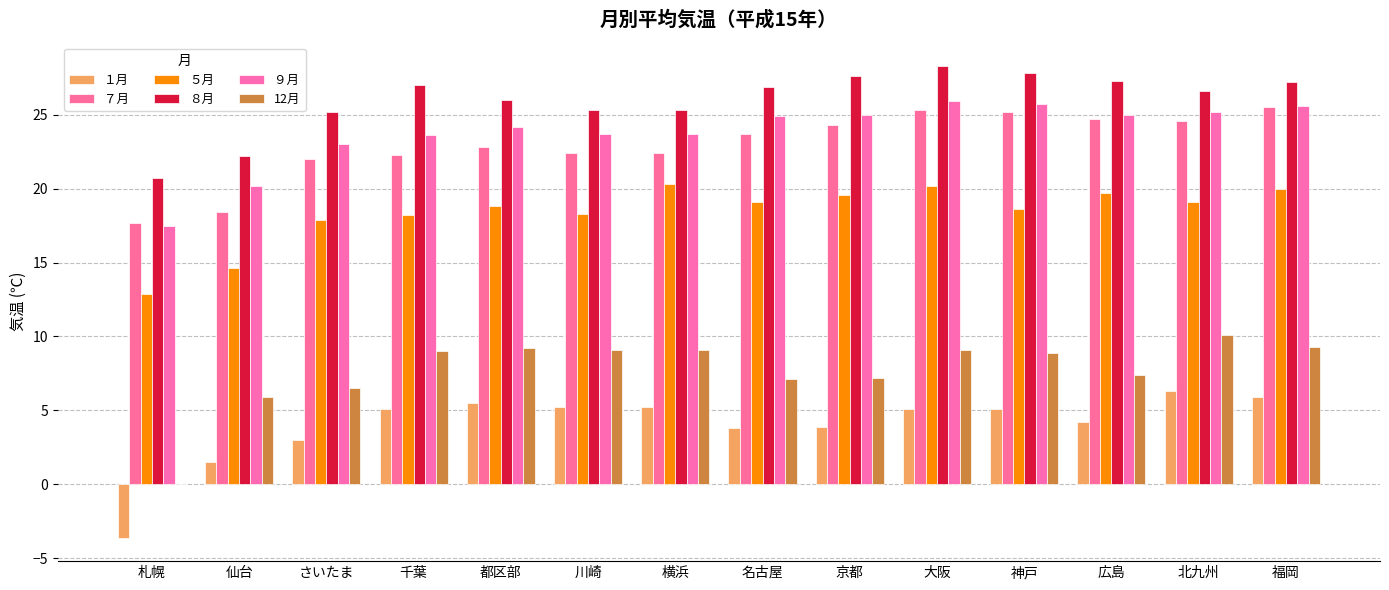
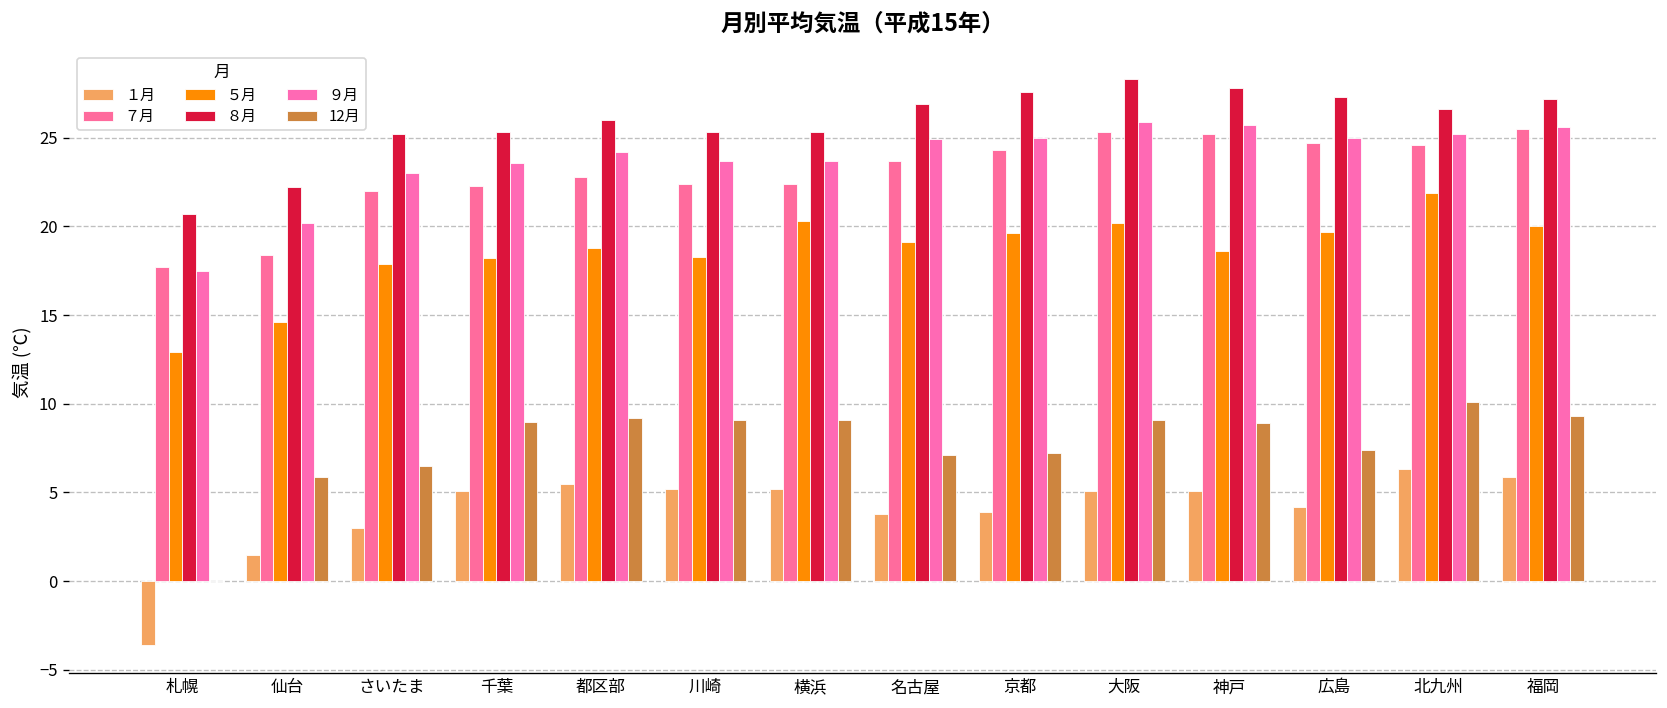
  {
    "５月": {
      "札幌": 12.9,
      "仙台": 14.6,
      "さいたま": 17.9,
      "千葉": 18.2,
      "都区部": 18.8,
      "川崎": 18.3,
      "横浜": 20.3,
      "名古屋": 19.1,
      "京都": 19.6,
      "大阪": 20.2,
      "神戸": 18.6,
      "広島": 19.7,
-     "北九州": 19.1,
+     "北九州": 21.9,
      "福岡": 20.0
    },
    "８月": {
      "札幌": 20.7,
      "仙台": 22.2,
      "さいたま": 25.2,
-     "千葉": 27.0,
+     "千葉": 25.3,
      "都区部": 26.0,
      "川崎": 25.3,
      "横浜": 25.3,
      "名古屋": 26.9,
      "京都": 27.6,
      "大阪": 28.3,
      "神戸": 27.8,
      "広島": 27.3,
      "北九州": 26.6,
      "福岡": 27.2
    }
  }
